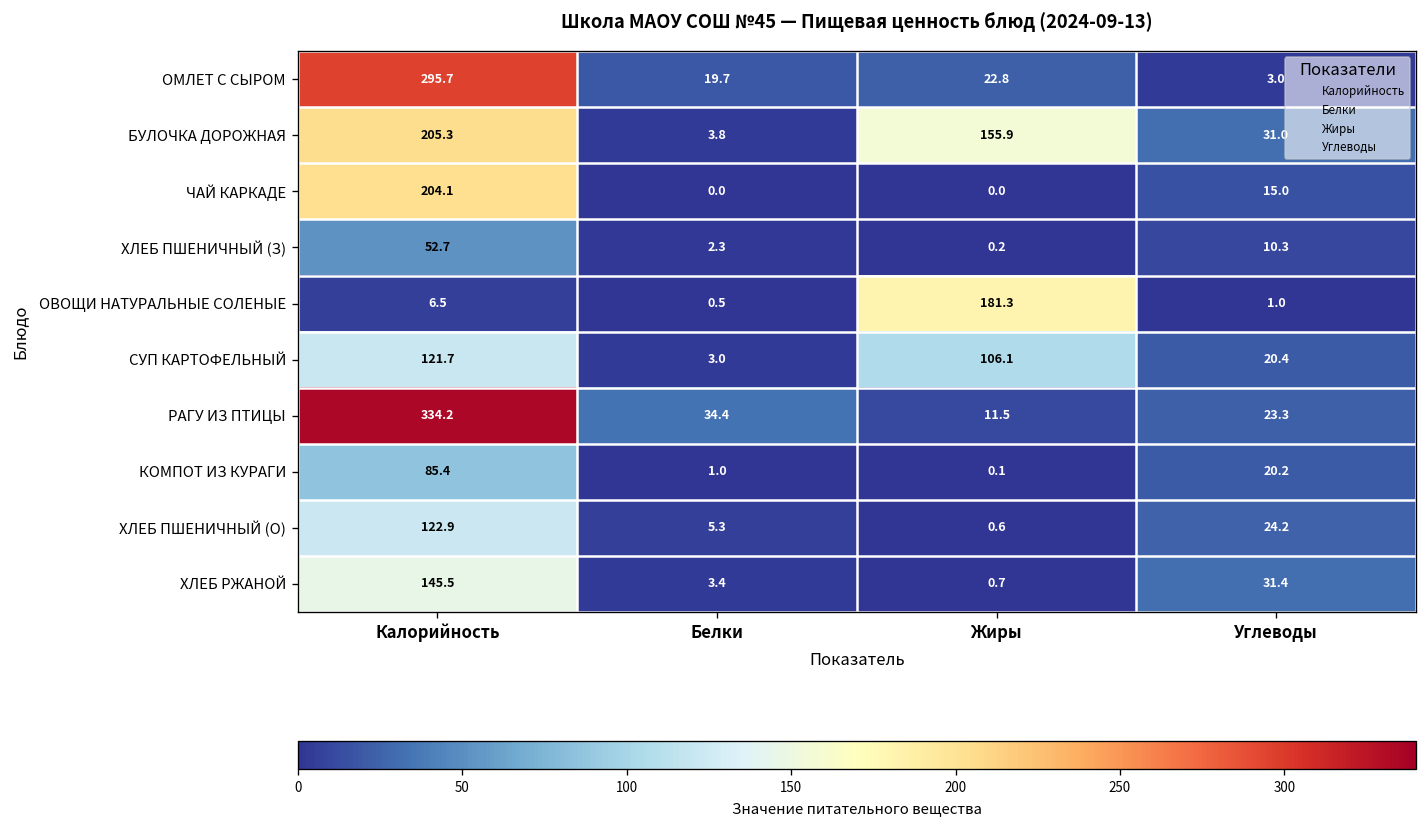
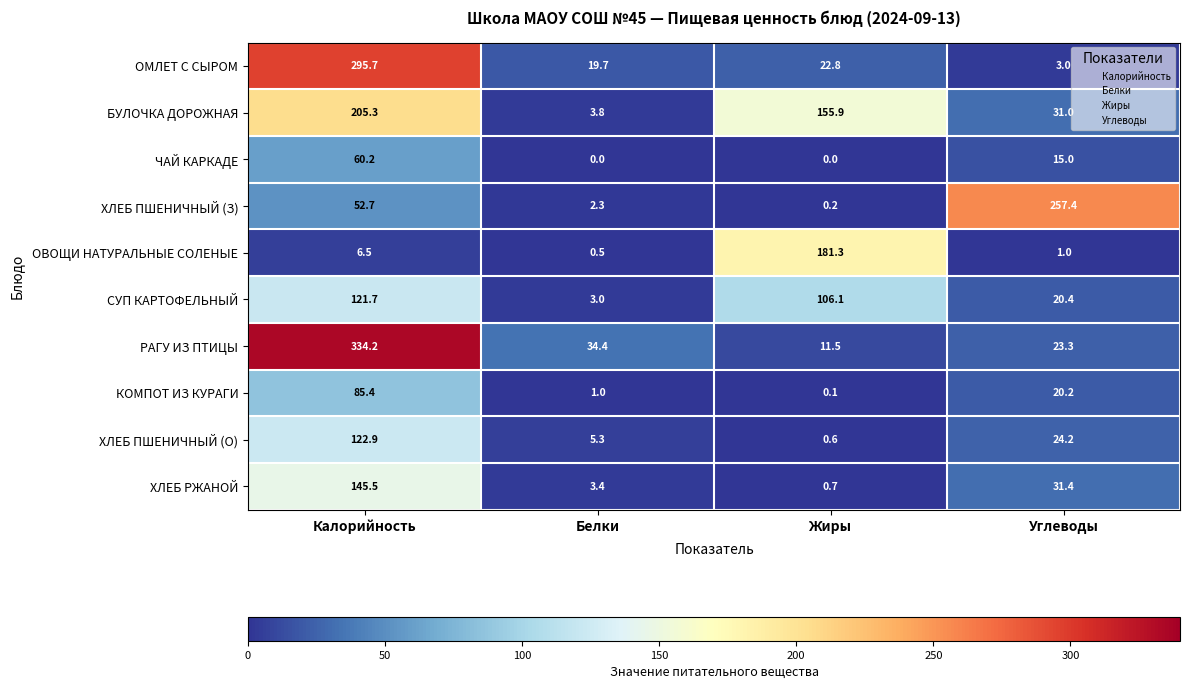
  {
    "ОМЛЕТ С СЫРОМ": {
      "Калорийность": 295.7,
      "Белки": 19.7,
      "Жиры": 22.8
    },
    "БУЛОЧКА ДОРОЖНАЯ": {
      "Калорийность": 205.3,
      "Белки": 3.8,
      "Жиры": 155.9
    },
    "ЧАЙ КАРКАДЕ": {
-     "Калорийность": 204.1,
+     "Калорийность": 60.2,
      "Белки": 0.0,
      "Жиры": 0.0,
      "Углеводы": 15.0
    },
    "ХЛЕБ ПШЕНИЧНЫЙ (З)": {
      "Калорийность": 52.7,
      "Белки": 2.3,
      "Жиры": 0.2,
-     "Углеводы": 10.3
+     "Углеводы": 257.4
    },
    "ОВОЩИ НАТУРАЛЬНЫЕ СОЛЕНЫЕ": {
      "Калорийность": 6.5,
      "Белки": 0.5,
      "Жиры": 181.3,
      "Углеводы": 1.0
    },
    "СУП КАРТОФЕЛЬНЫЙ": {
      "Калорийность": 121.7,
      "Белки": 3.0,
      "Жиры": 106.1,
      "Углеводы": 20.4
    },
    "РАГУ ИЗ ПТИЦЫ": {
      "Калорийность": 334.2,
      "Белки": 34.4,
      "Жиры": 11.5,
      "Углеводы": 23.3
    },
    "КОМПОТ ИЗ КУРАГИ": {
      "Калорийность": 85.4,
      "Белки": 1.0,
      "Жиры": 0.1,
      "Углеводы": 20.2
    },
    "ХЛЕБ ПШЕНИЧНЫЙ (О)": {
      "Калорийность": 122.9,
      "Белки": 5.3,
      "Жиры": 0.6,
      "Углеводы": 24.2
    },
    "ХЛЕБ РЖАНОЙ": {
      "Калорийность": 145.5,
      "Белки": 3.4,
      "Жиры": 0.7,
      "Углеводы": 31.4
    }
  }
